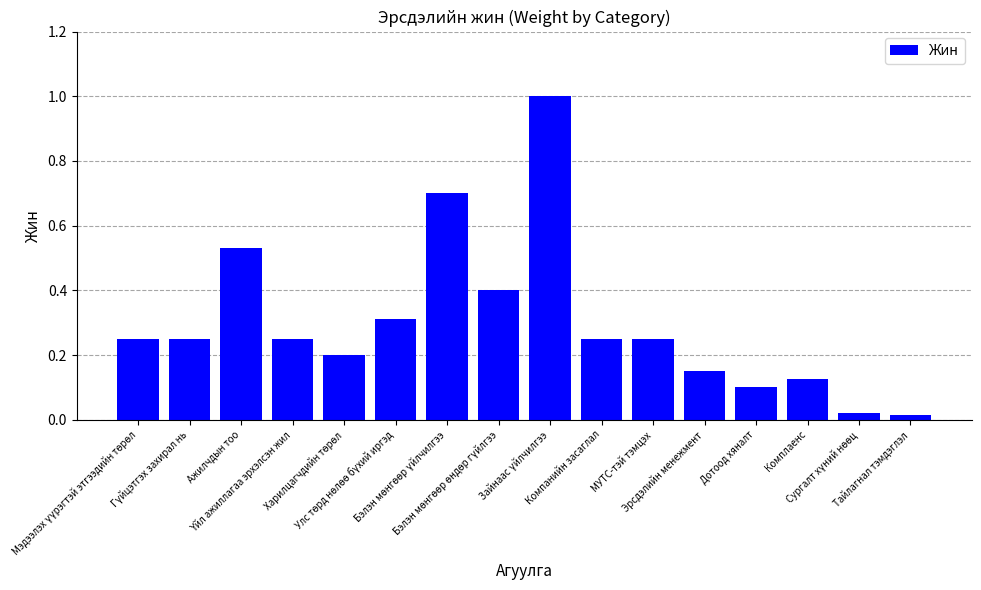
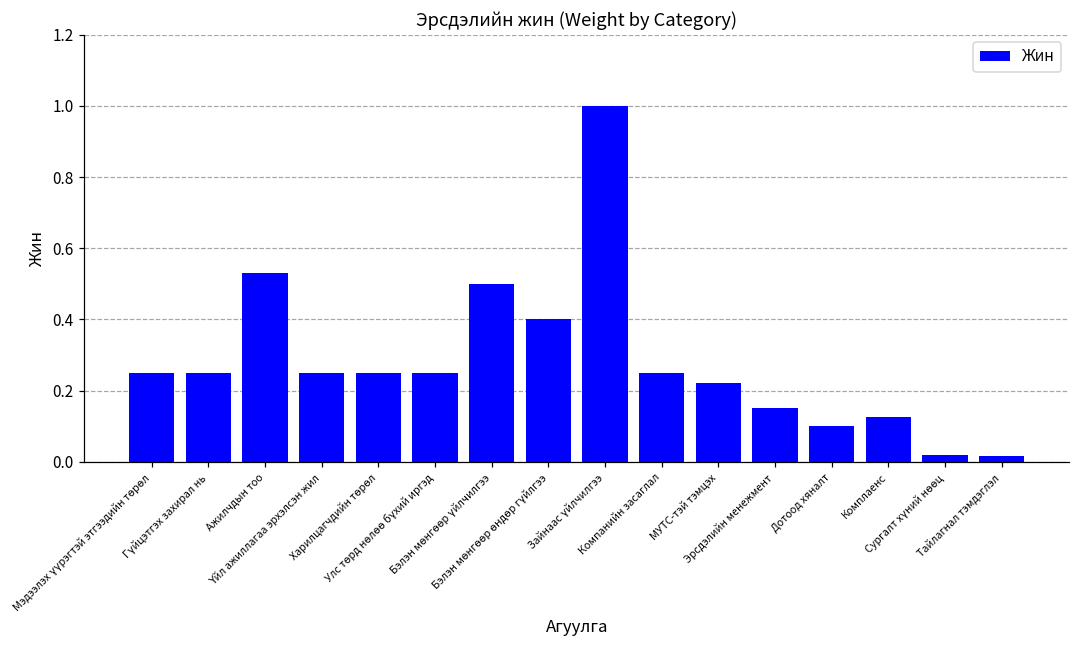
  {
    "Мэдээлэх үүрэгтэй этгээдийн төрөл": 0.25,
    "Гүйцэтгэх захирал нь": 0.25,
    "Ажилчдын тоо": 0.53,
    "Үйл ажиллагаа эрхэлсэн жил": 0.25,
-   "Харилцагчдийн төрөл": 0.20,
-   "Улс төрд нөлөө бүхий иргэд": 0.31,
-   "Бэлэн мөнгөөр үйлчилгээ": 0.7,
+   "Харилцагчдийн төрөл": 0.25,
+   "Улс төрд нөлөө бүхий иргэд": 0.25,
+   "Бэлэн мөнгөөр үйлчилгээ": 0.5,
    "Бэлэн мөнгөөр өндөр гүйлгээ": 0.40,
    "Зайнаас үйлчилгээ": 1.00,
    "Компанийн засаглал": 0.25,
-   "МУТС-тэй тэмцэх": 0.25,
+   "МУТС-тэй тэмцэх": 0.22,
    "Эрсдэлийн менежмент": 0.15,
    "Дотоод хяналт": 0.10,
    "Комплаенс": 0.13,
    "Сургалт хүний нөөц": 0.02,
    "Тайлагнал тэмдэглэл": 0.02
  }
